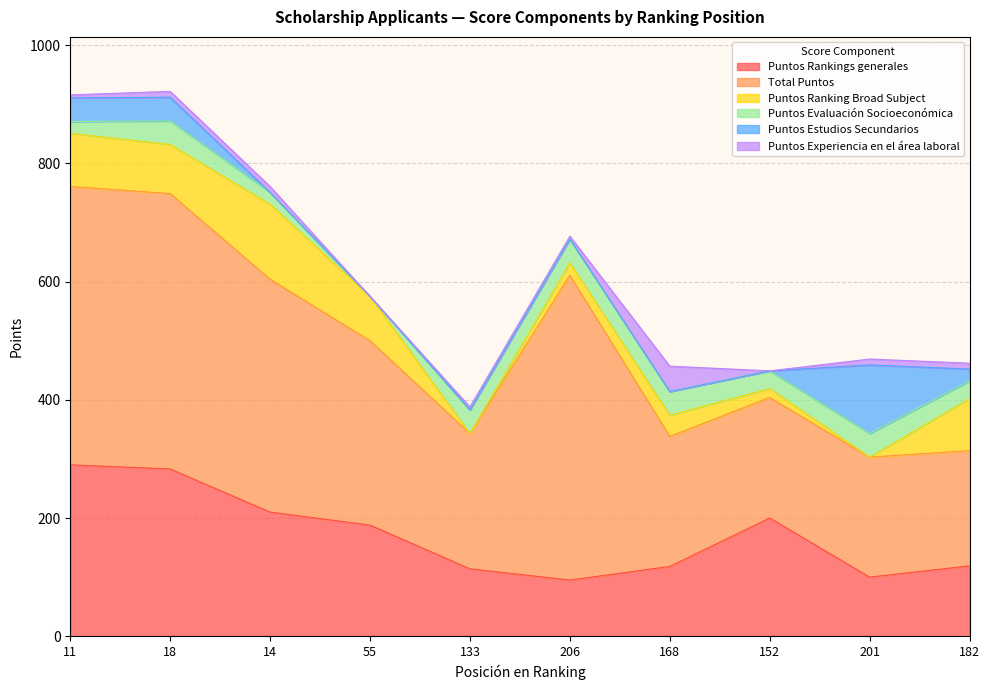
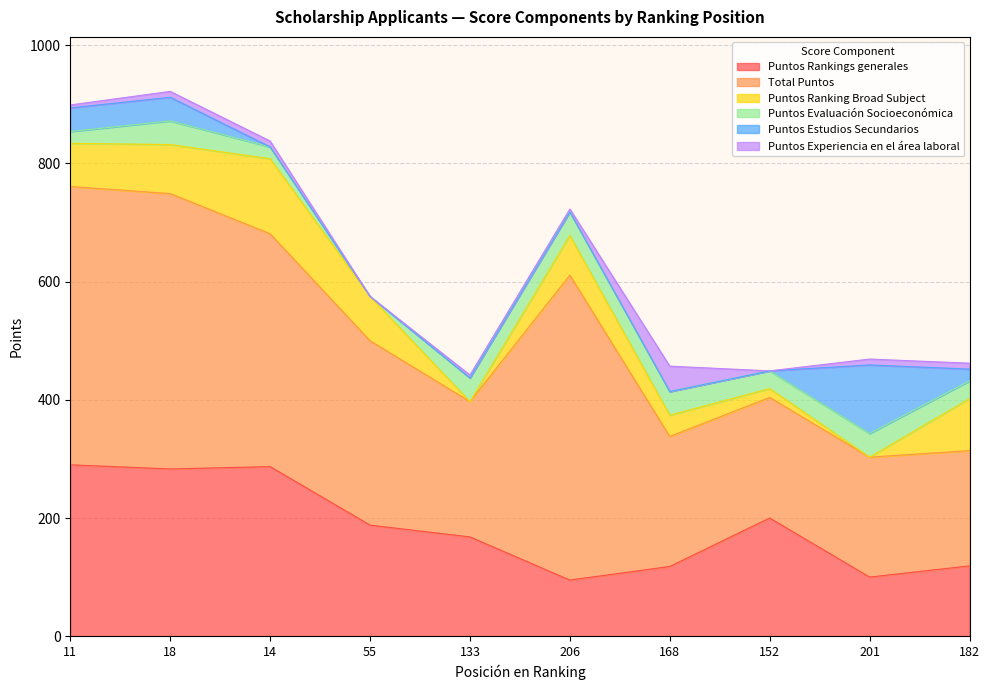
  {
    "Puntos Rankings generales": {
      "11": 290,
      "18": 280,
-     "14": 210,
+     "14": 290,
      "55": 190,
-     "133": 110,
+     "133": 170,
      "206": 100,
      "168": 120,
      "152": 200,
      "201": 100,
      "182": 120
    },
    "Total Puntos": {
      "11": 470,
      "18": 470,
      "14": 390,
      "55": 310,
      "206": 520,
      "168": 220,
      "152": 200,
      "182": 200
    },
    "Puntos Ranking Broad Subject": {
-     "11": 90,
+     "11": 70,
      "18": 80,
      "14": 130,
-     "206": 20,
+     "206": 70,
      "168": 40,
      "152": 20,
      "182": 90
    },
    "Puntos Evaluación Socioeconómica": {
      "11": 20,
      "18": 40,
      "201": 40,
      "182": 30
    },
    "Puntos Estudios Secundarios": {
      "11": 40,
      "18": 40,
      "201": 120,
      "182": 20
    },
    "Puntos Experiencia en el área laboral": {
      "11": 10,
      "18": 10,
      "14": 10,
      "133": 10,
      "206": 10,
      "168": 40,
      "201": 10,
      "182": 10
    }
  }
